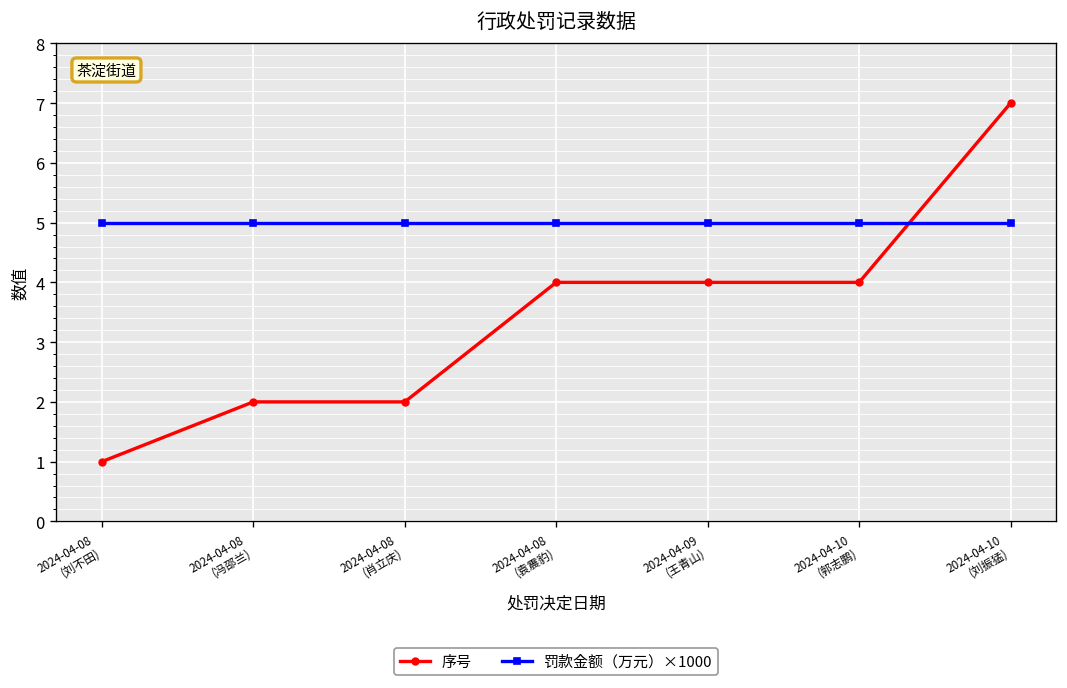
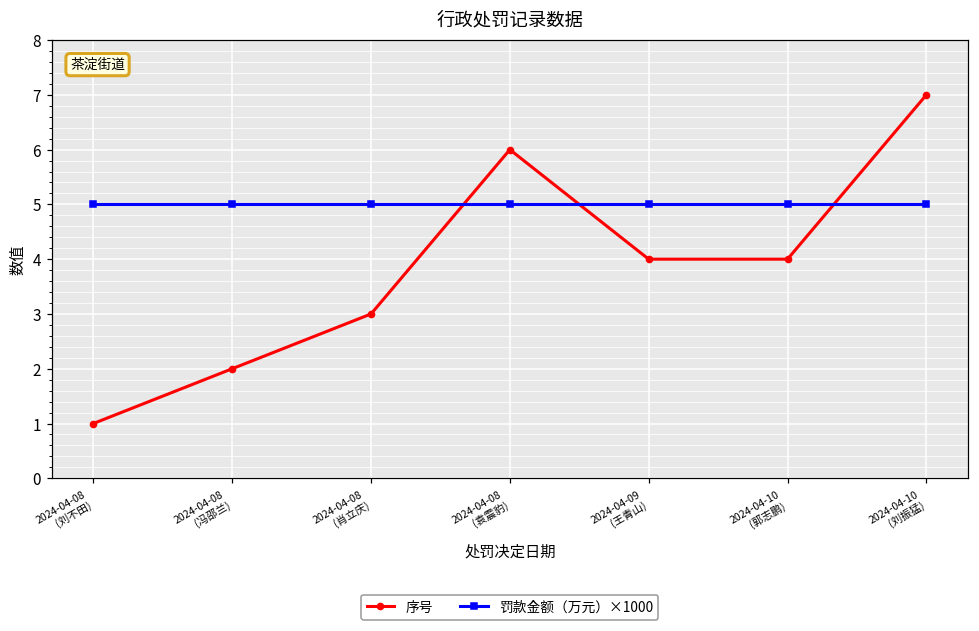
  {
    "序号": {
      "2024-04-08 (刘不田)": 1,
      "2024-04-08 (冯邵兰)": 2,
-     "2024-04-08 (肖立庆)": 2,
-     "2024-04-08 (袁震豹)": 4,
+     "2024-04-08 (肖立庆)": 3,
+     "2024-04-08 (袁震豹)": 6,
      "2024-04-09 (王青山)": 4,
      "2024-04-10 (郭志鹏)": 4,
      "2024-04-10 (刘振猛)": 7
    },
    "罚款金额（万元）×1000": {
      "2024-04-08 (刘不田)": 5,
      "2024-04-08 (冯邵兰)": 5,
      "2024-04-08 (肖立庆)": 5,
      "2024-04-08 (袁震豹)": 5,
      "2024-04-09 (王青山)": 5,
      "2024-04-10 (郭志鹏)": 5,
      "2024-04-10 (刘振猛)": 5
    }
  }
